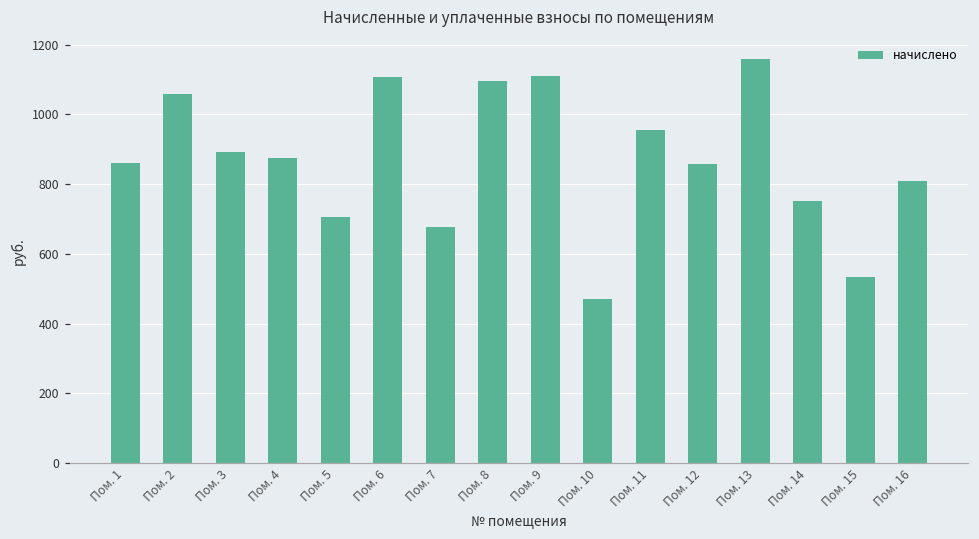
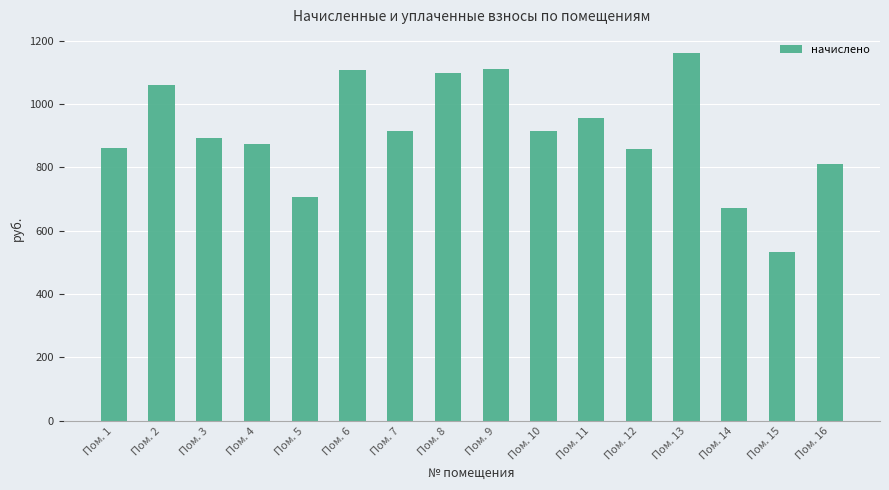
  {
    "Пом. 1": 860,
    "Пом. 2": 1060,
    "Пом. 3": 890,
    "Пом. 4": 870,
    "Пом. 5": 710,
    "Пом. 6": 1110,
-   "Пом. 7": 680,
+   "Пом. 7": 910,
    "Пом. 8": 1100,
    "Пом. 9": 1110,
-   "Пом. 10": 470,
+   "Пом. 10": 910,
    "Пом. 11": 960,
    "Пом. 12": 860,
    "Пом. 13": 1160,
-   "Пом. 14": 750,
+   "Пом. 14": 670,
    "Пом. 15": 530,
    "Пом. 16": 810
  }
